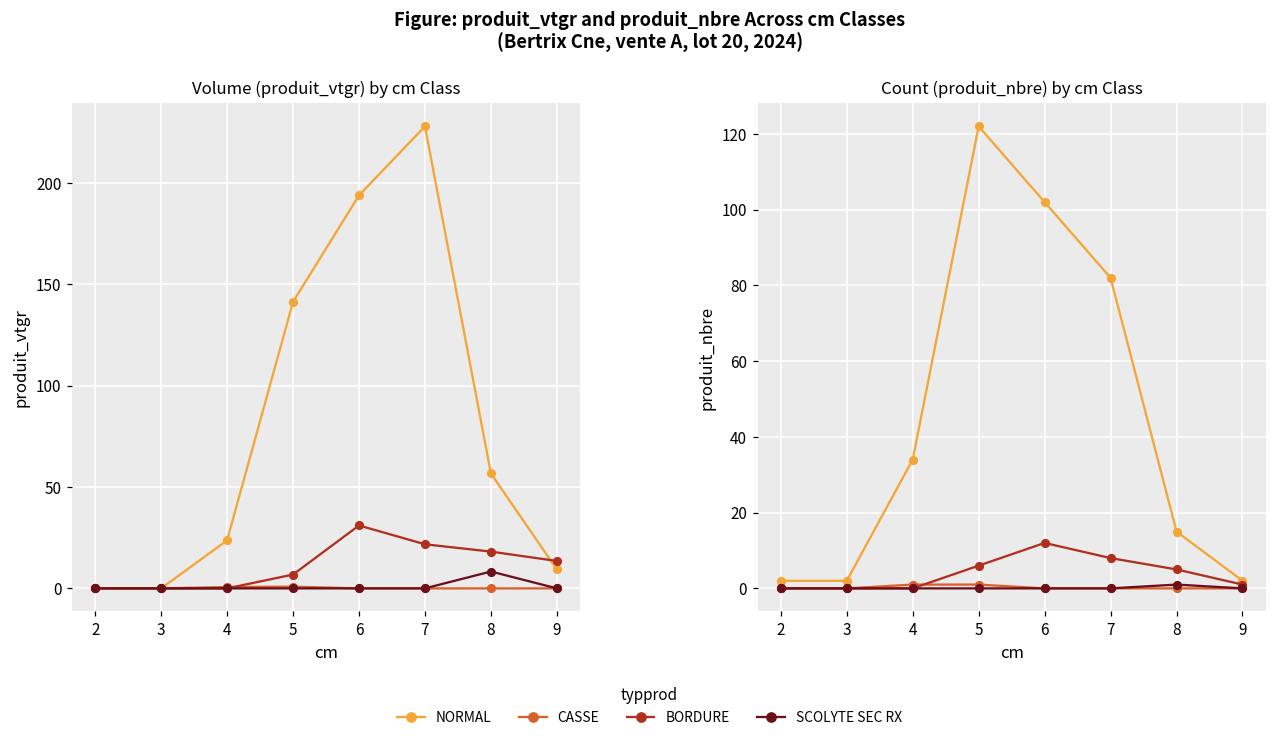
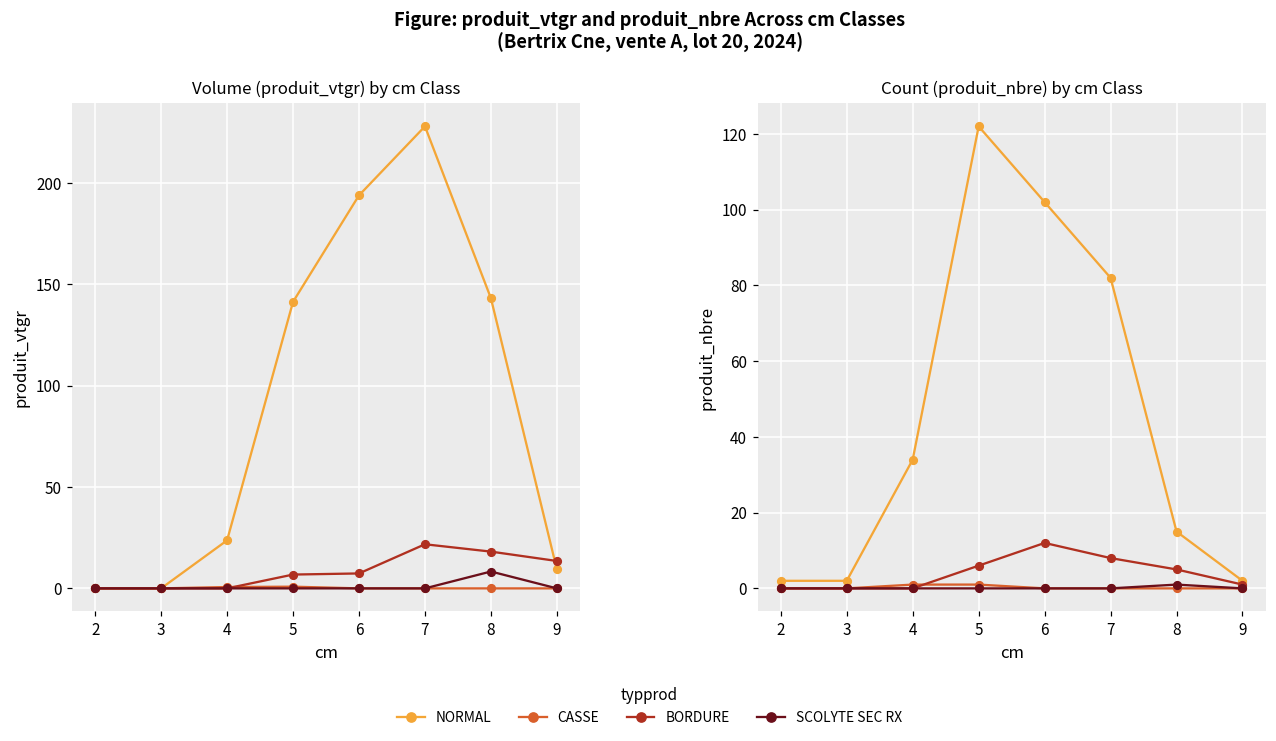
  {
    "Volume (produit_vtgr) by cm Class": {
      "NORMAL": {
        "4": 24,
        "5": 141,
        "6": 194,
        "7": 228,
-       "8": 57,
+       "8": 143,
        "9": 9
      },
      "CASSE": {
        "8": 0
      },
      "BORDURE": {
        "5": 7,
-       "6": 31,
+       "6": 7,
        "7": 22,
        "8": 18,
        "9": 14
      },
      "SCOLYTE SEC RX": {
        "8": 8
      }
    },
    "Count (produit_nbre) by cm Class": {
      "NORMAL": {
        "2": 2,
        "3": 2,
        "4": 34,
        "5": 122,
        "6": 102,
        "7": 82,
        "8": 15,
        "9": 2
      },
      "CASSE": {
        "4": 1,
        "5": 1,
        "8": 0
      },
      "BORDURE": {
        "5": 6,
        "6": 12,
        "7": 8,
        "8": 5,
        "9": 1
      },
      "SCOLYTE SEC RX": {
        "5": 0,
        "8": 1
      }
    }
  }
